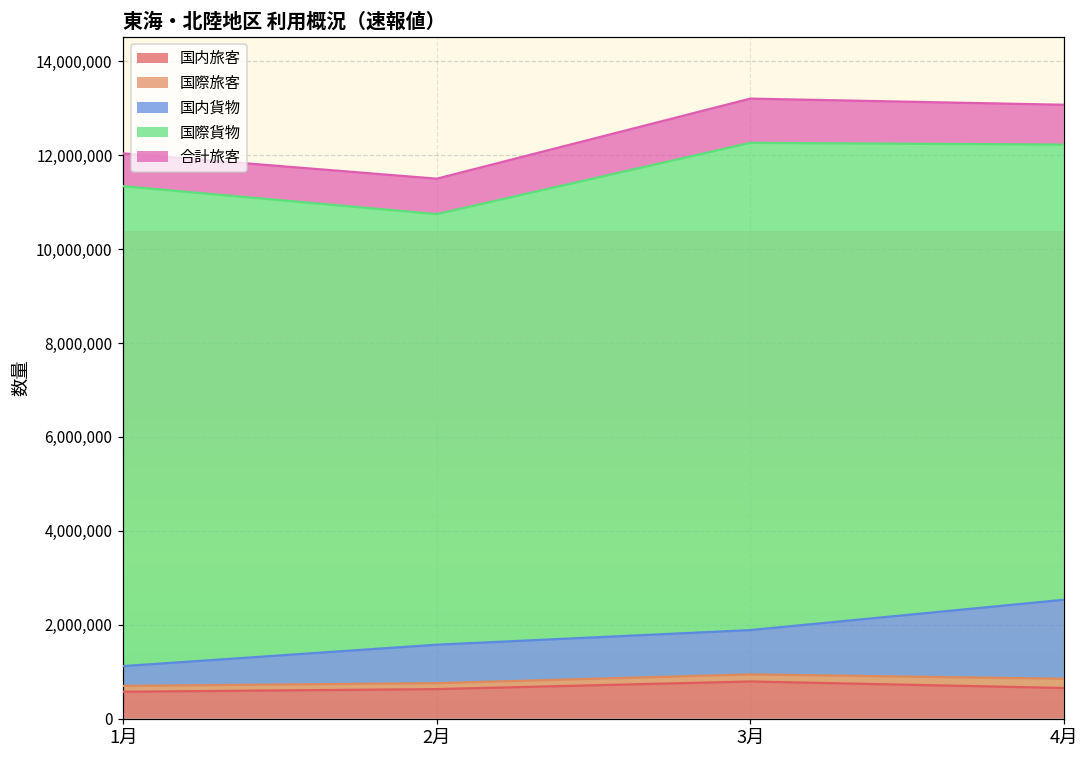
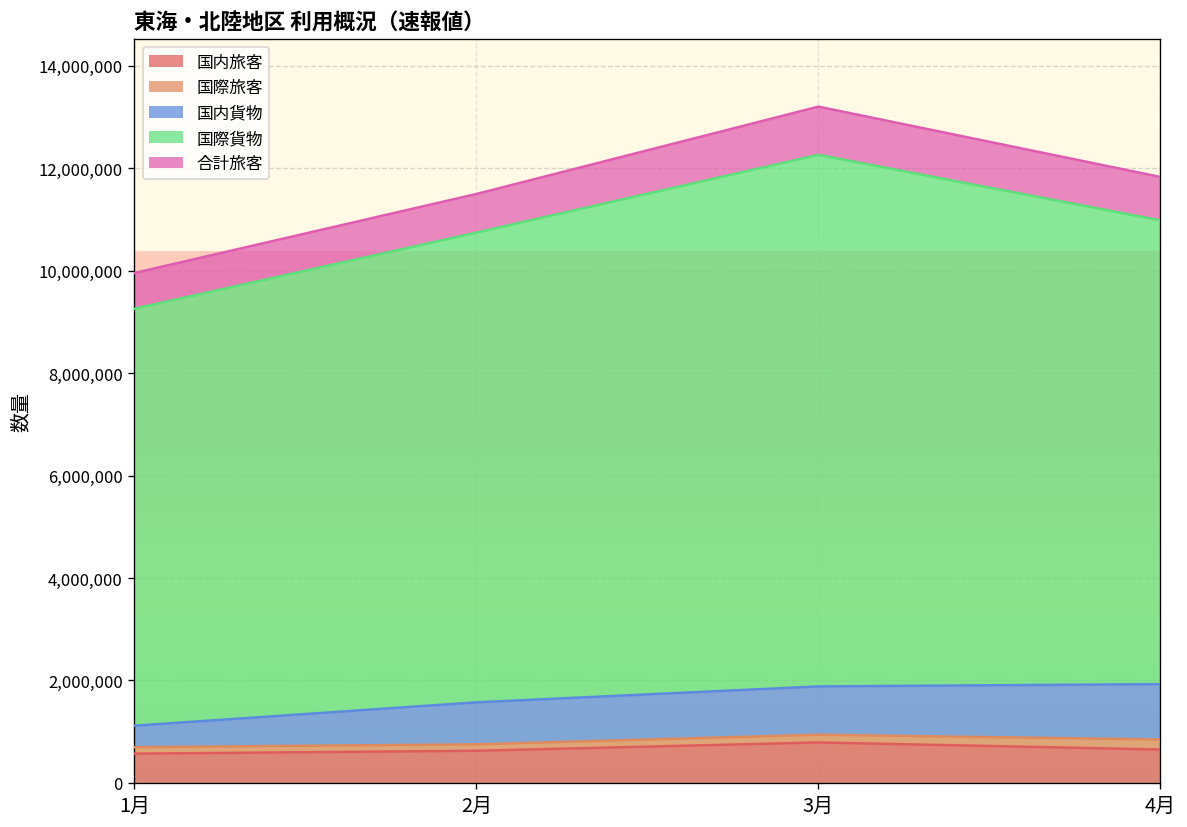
  {
    "国内貨物": {
      "1月": "400,000",
      "2月": "800,000",
      "3月": "900,000",
-     "4月": "1,700,000"
+     "4月": "1,100,000"
    },
    "国際貨物": {
-     "1月": "10,200,000",
+     "1月": "8,100,000",
      "2月": "9,200,000",
      "3月": "10,400,000",
-     "4月": "9,700,000"
+     "4月": "9,100,000"
    },
    "合計旅客": {
      "1月": "700,000",
      "2月": "800,000",
      "3月": "900,000",
      "4月": "800,000"
    }
  }
